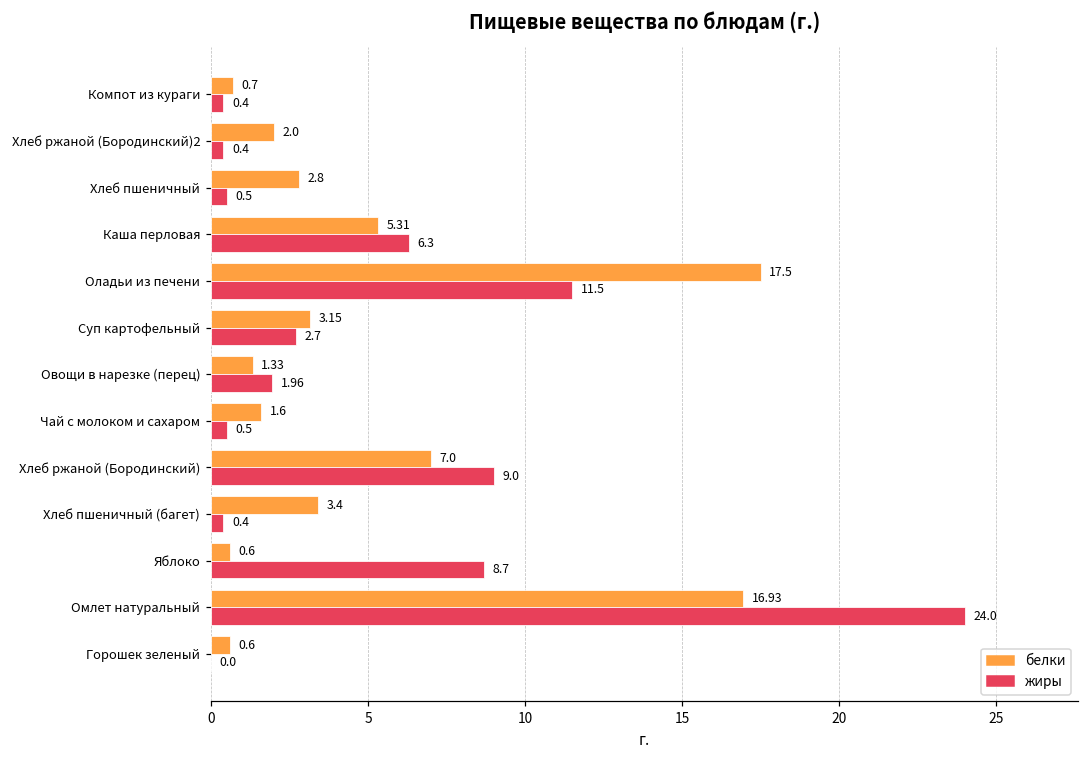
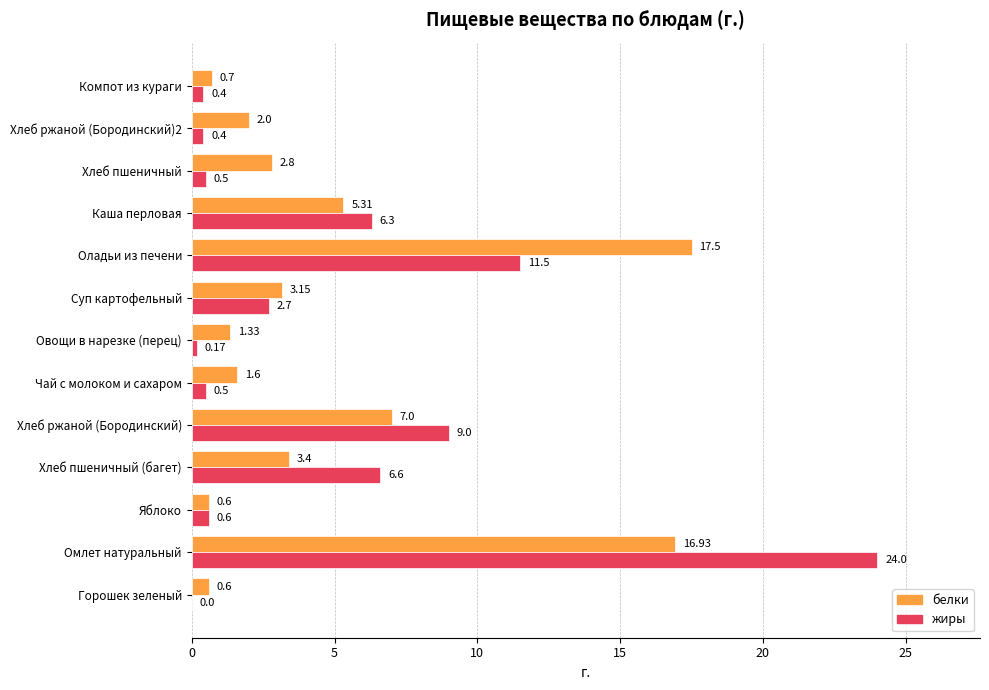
  {
    "белки": {
      "Компот из кураги": 0.7,
      "Хлеб ржаной (Бородинский)2": 2.0,
      "Хлеб пшеничный": 2.8,
      "Каша перловая": 5.31,
      "Оладьи из печени": 17.5,
      "Суп картофельный": 3.15,
      "Овощи в нарезке (перец)": 1.33,
      "Чай с молоком и сахаром": 1.6,
      "Хлеб ржаной (Бородинский)": 7.0,
      "Хлеб пшеничный (багет)": 3.4,
      "Яблоко": 0.6,
      "Омлет натуральный": 16.93,
      "Горошек зеленый": 0.6
    },
    "жиры": {
      "Компот из кураги": 0.4,
      "Хлеб ржаной (Бородинский)2": 0.4,
      "Хлеб пшеничный": 0.5,
      "Каша перловая": 6.3,
      "Оладьи из печени": 11.5,
      "Суп картофельный": 2.7,
-     "Овощи в нарезке (перец)": 1.96,
+     "Овощи в нарезке (перец)": 0.17,
      "Чай с молоком и сахаром": 0.5,
      "Хлеб ржаной (Бородинский)": 9.0,
-     "Хлеб пшеничный (багет)": 0.4,
-     "Яблоко": 8.7,
+     "Хлеб пшеничный (багет)": 6.6,
+     "Яблоко": 0.6,
      "Омлет натуральный": 24.0,
      "Горошек зеленый": 0.0
    }
  }
